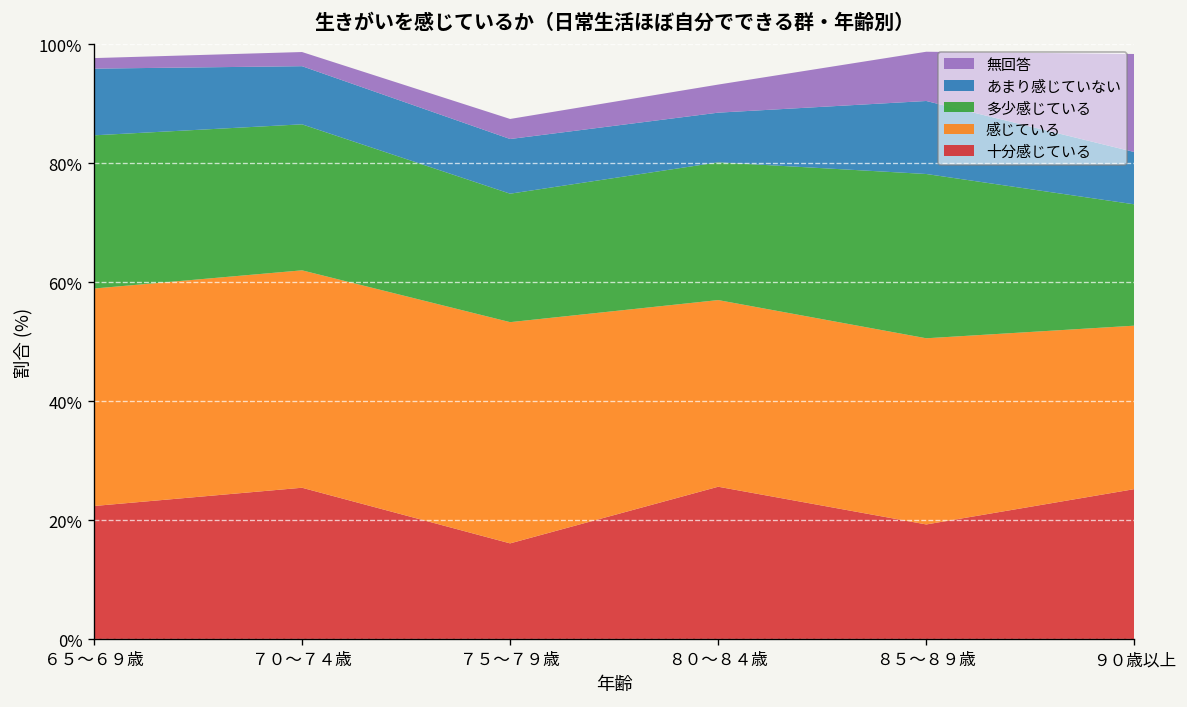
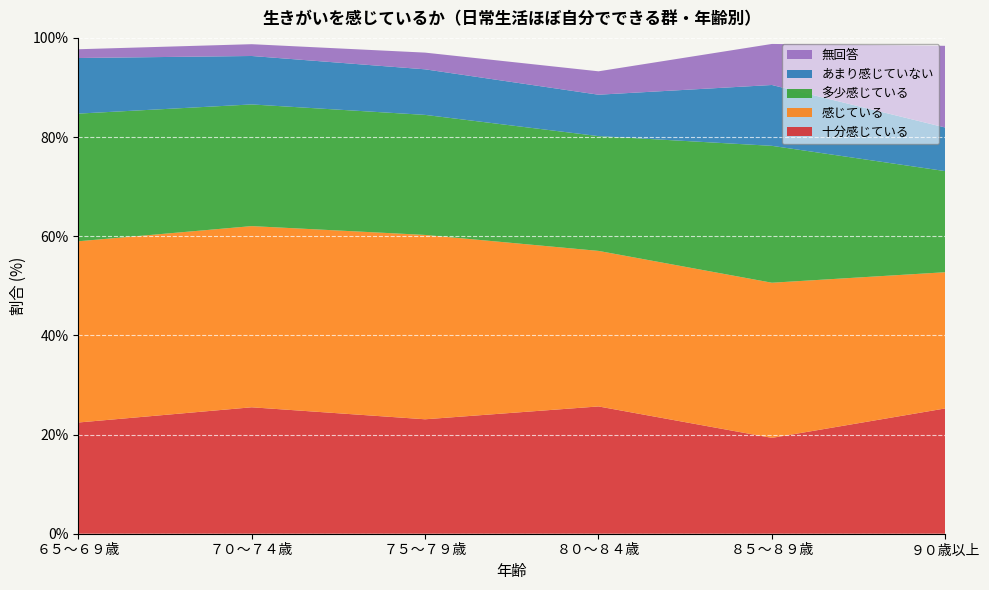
  {
    "十分感じている": {
      "６５～６９歳": "22%",
      "７０～７４歳": "26%",
-     "７５～７９歳": "16%",
+     "７５～７９歳": "23%",
      "８０～８４歳": "26%",
      "８５～８９歳": "19%",
      "９０歳以上": "25%"
    },
    "感じている": {
      "６５～６９歳": "37%",
      "７０～７４歳": "37%",
      "７５～７９歳": "37%",
      "８０～８４歳": "31%",
      "８５～８９歳": "31%",
      "９０歳以上": "27%"
    },
    "多少感じている": {
      "６５～６９歳": "26%",
      "７０～７４歳": "25%",
-     "７５～７９歳": "22%",
+     "７５～７９歳": "24%",
      "８０～８４歳": "23%",
      "８５～８９歳": "28%",
      "９０歳以上": "20%"
    },
    "あまり感じていない": {
      "６５～６９歳": "11%",
      "７０～７４歳": "10%",
      "７５～７９歳": "9%",
      "８０～８４歳": "8%",
      "８５～８９歳": "12%",
      "９０歳以上": "9%"
    },
    "無回答": {
      "６５～６９歳": "2%",
      "７０～７４歳": "2%",
      "７５～７９歳": "3%",
      "８０～８４歳": "5%",
      "８５～８９歳": "8%",
      "９０歳以上": "16%"
    }
  }
